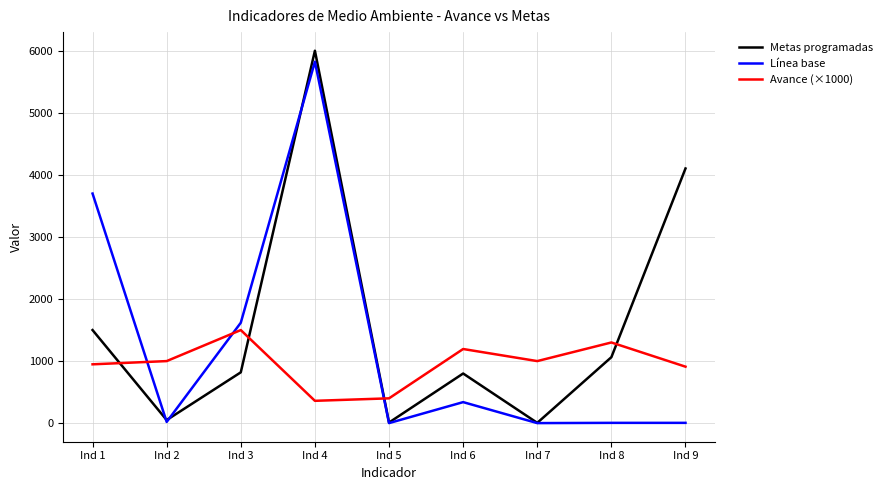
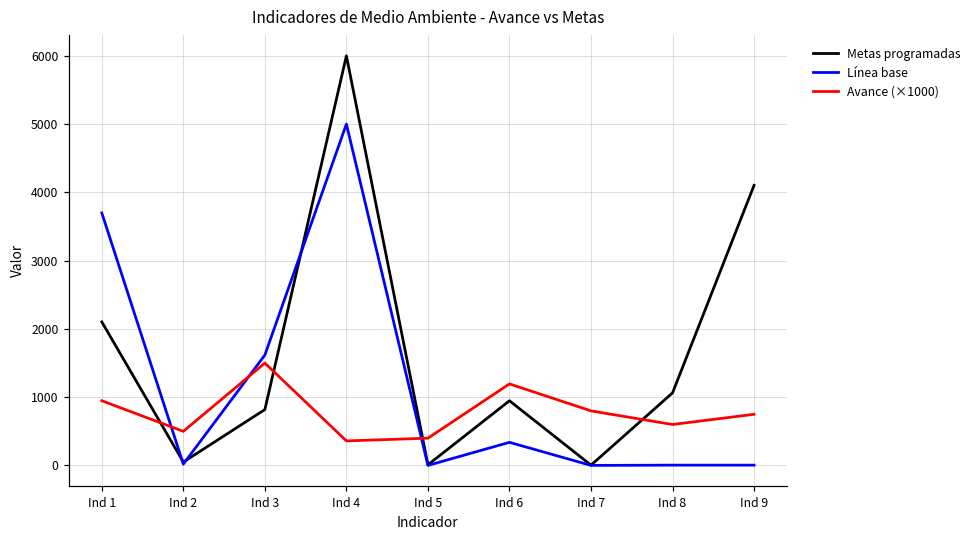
  {
    "Metas programadas": {
-     "Ind 1": 1500,
+     "Ind 1": 2100,
      "Ind 3": 800,
      "Ind 4": 6000,
-     "Ind 6": 800,
+     "Ind 6": 900,
      "Ind 8": 1100,
      "Ind 9": 4100
    },
    "Línea base": {
      "Ind 1": 3700,
      "Ind 3": 1600,
-     "Ind 4": 5800,
+     "Ind 4": 5000,
      "Ind 6": 300,
      "Ind 8": 0,
      "Ind 9": 0
    },
    "Avance (×1000)": {
      "Ind 1": 900,
-     "Ind 2": 1000,
+     "Ind 2": 500,
      "Ind 3": 1500,
      "Ind 4": 400,
      "Ind 5": 400,
      "Ind 6": 1200,
-     "Ind 7": 1000,
-     "Ind 8": 1300,
-     "Ind 9": 900
+     "Ind 7": 800,
+     "Ind 8": 600,
+     "Ind 9": 800
    }
  }
